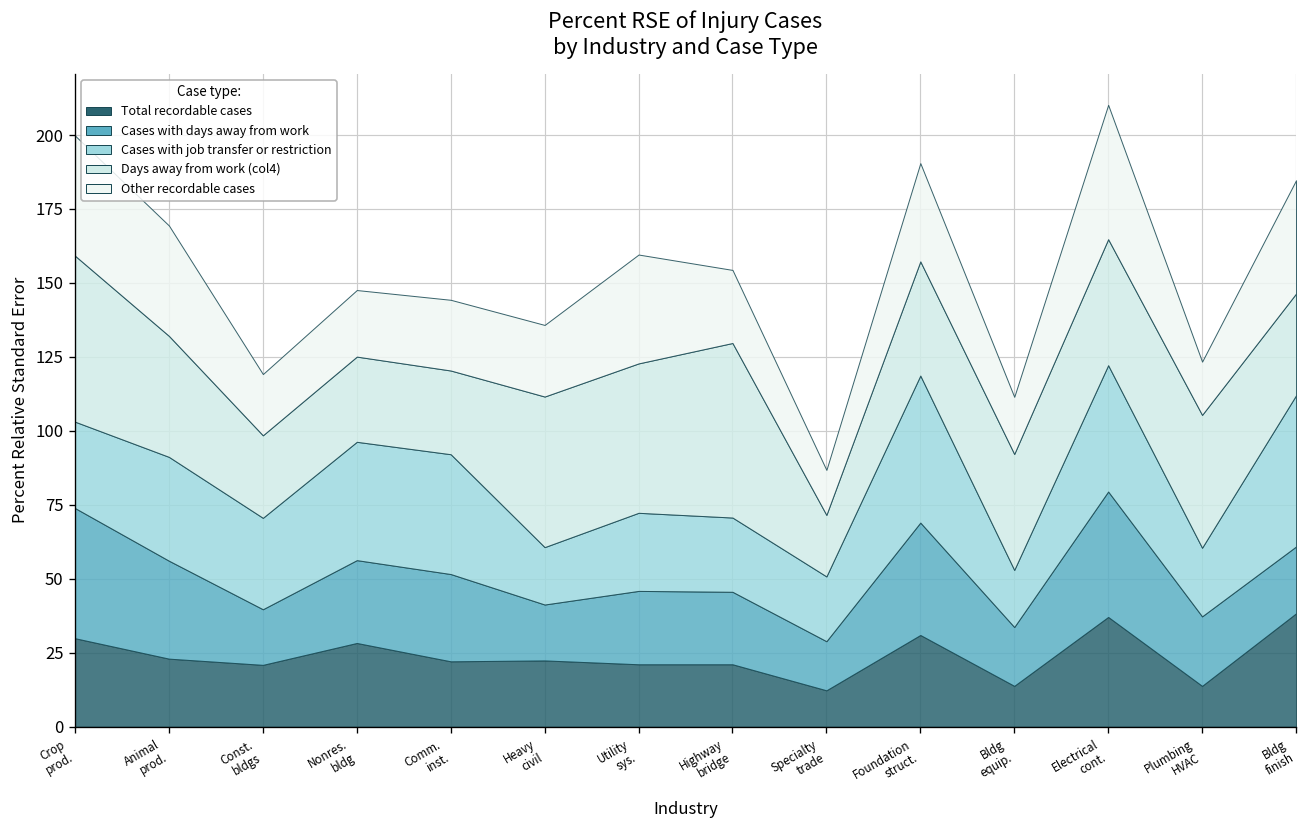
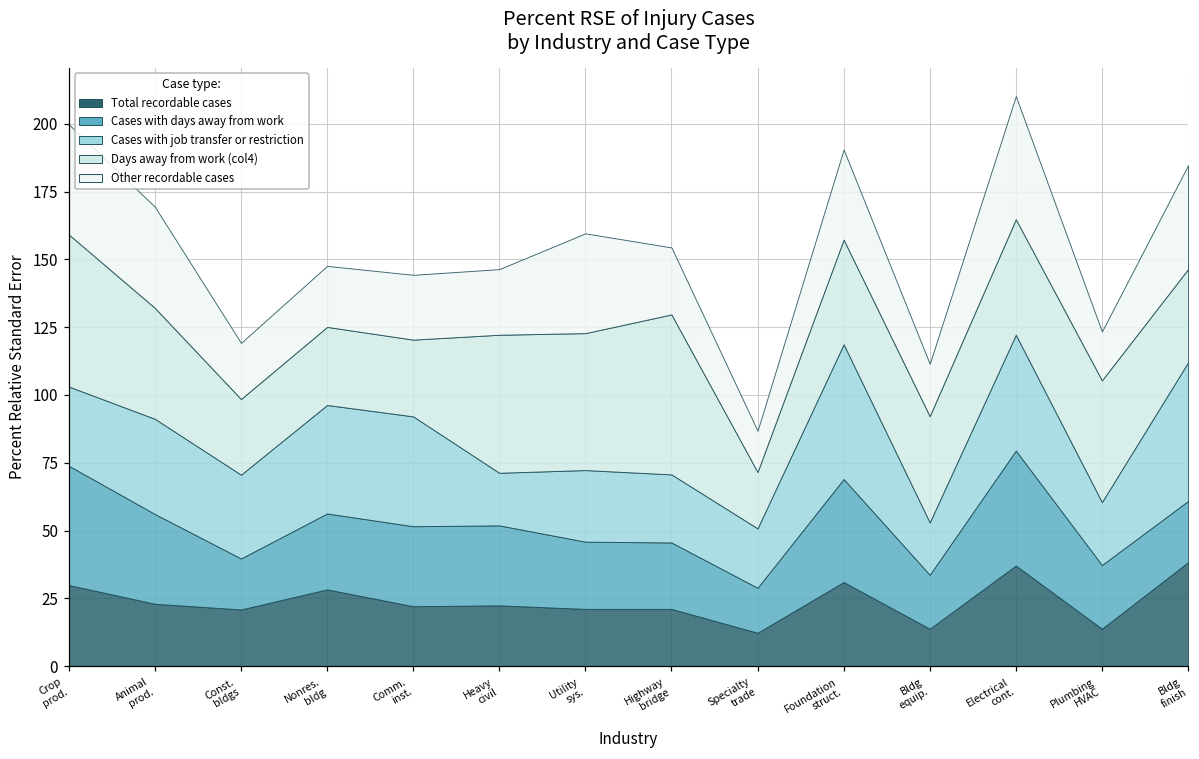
  {
    "Total recordable cases": {
      "Crop prod.": 30,
      "Animal prod.": 23,
      "Const. bldgs": 21,
      "Nonres. bldg": 28,
      "Comm. inst.": 22,
      "Heavy civil": 22,
      "Utility sys.": 21,
      "Highway bridge": 21,
      "Specialty trade": 12,
      "Foundation struct.": 31,
      "Bldg equip.": 14,
      "Electrical cont.": 37,
      "Plumbing HVAC": 14,
      "Bldg finish": 38
    },
    "Cases with days away from work": {
      "Crop prod.": 44,
      "Animal prod.": 33,
      "Const. bldgs": 19,
      "Nonres. bldg": 28,
      "Comm. inst.": 30,
-     "Heavy civil": 19,
+     "Heavy civil": 30,
      "Utility sys.": 25,
      "Highway bridge": 25,
      "Specialty trade": 17,
      "Foundation struct.": 38,
      "Bldg equip.": 20,
      "Electrical cont.": 42,
      "Plumbing HVAC": 23,
      "Bldg finish": 23
    }
  }
